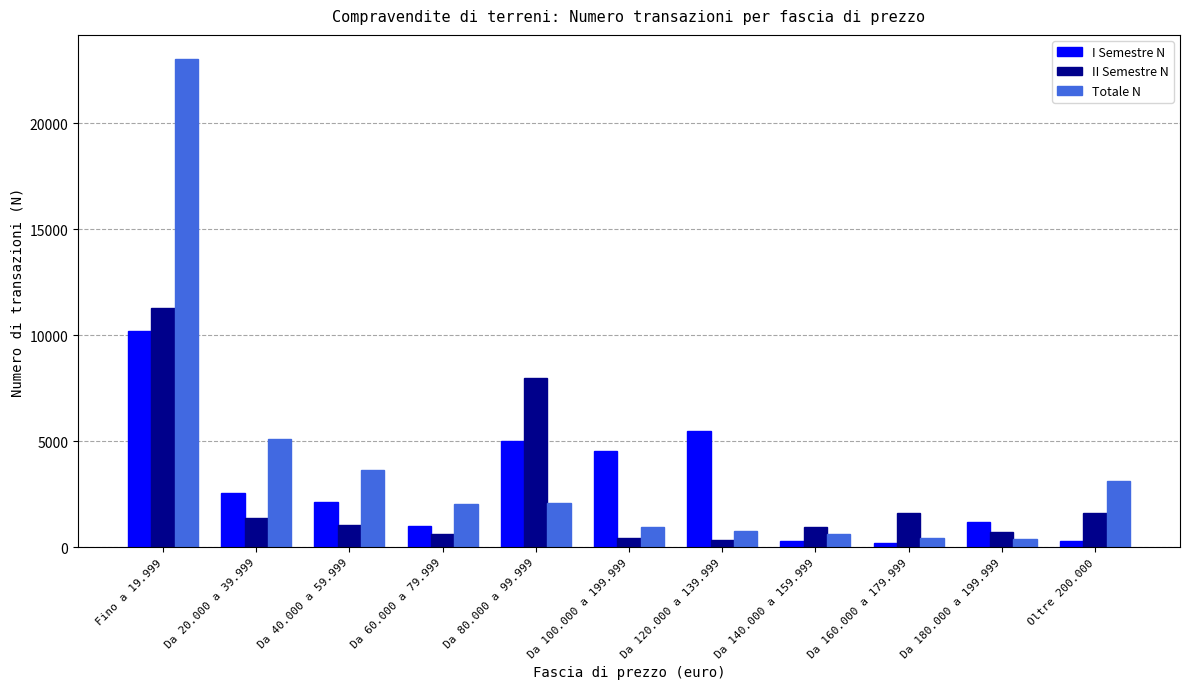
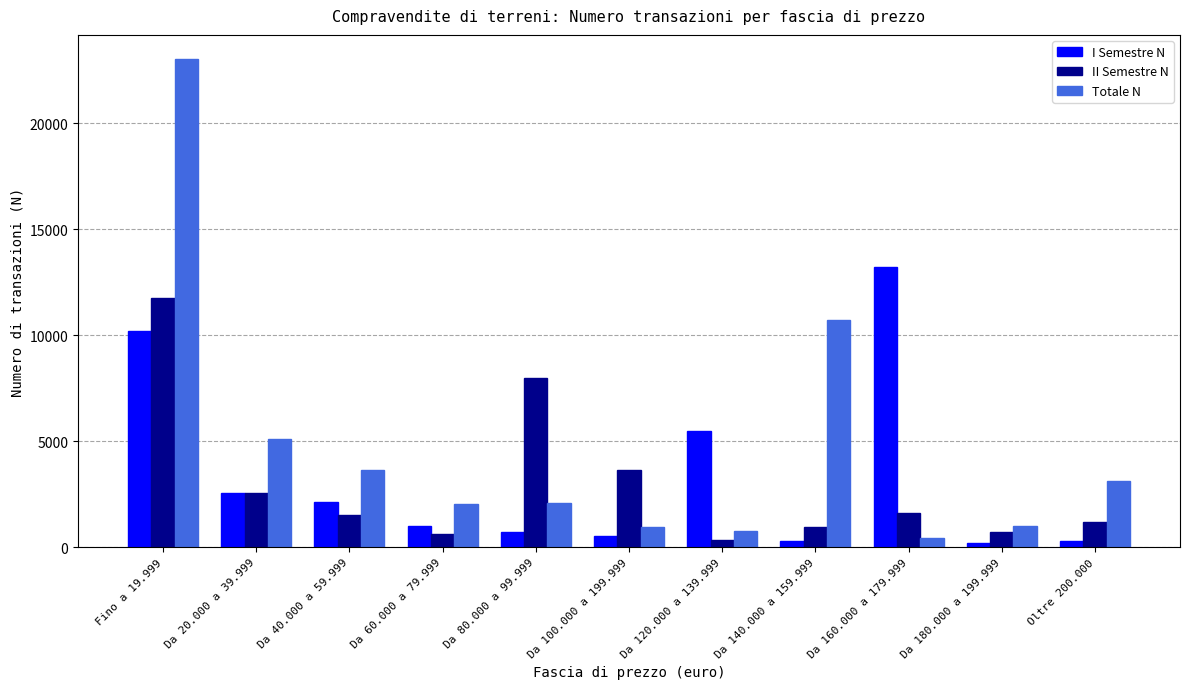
  {
    "I Semestre N": {
      "Fino a 19.999": 10200,
      "Da 20.000 a 39.999": 2500,
      "Da 40.000 a 59.999": 2200,
      "Da 60.000 a 79.999": 1000,
-     "Da 80.000 a 99.999": 5000,
-     "Da 100.000 a 199.999": 4600,
+     "Da 80.000 a 99.999": 700,
+     "Da 100.000 a 199.999": 500,
      "Da 120.000 a 139.999": 5500,
      "Da 140.000 a 159.999": 300,
-     "Da 160.000 a 179.999": 200,
-     "Da 180.000 a 199.999": 1200,
+     "Da 160.000 a 179.999": 13200,
+     "Da 180.000 a 199.999": 200,
      "Oltre 200.000": 300
    },
    "II Semestre N": {
-     "Fino a 19.999": 11300,
-     "Da 20.000 a 39.999": 1400,
-     "Da 40.000 a 59.999": 1100,
+     "Fino a 19.999": 11800,
+     "Da 20.000 a 39.999": 2500,
+     "Da 40.000 a 59.999": 1500,
      "Da 60.000 a 79.999": 600,
      "Da 80.000 a 99.999": 8000,
-     "Da 100.000 a 199.999": 500,
+     "Da 100.000 a 199.999": 3600,
      "Da 120.000 a 139.999": 400,
      "Da 140.000 a 159.999": 1000,
      "Da 160.000 a 179.999": 1600,
      "Da 180.000 a 199.999": 700,
-     "Oltre 200.000": 1600
+     "Oltre 200.000": 1200
    },
    "Totale N": {
      "Fino a 19.999": 23000,
      "Da 20.000 a 39.999": 5100,
      "Da 40.000 a 59.999": 3700,
      "Da 60.000 a 79.999": 2000,
      "Da 80.000 a 99.999": 2100,
      "Da 100.000 a 199.999": 1000,
      "Da 120.000 a 139.999": 800,
-     "Da 140.000 a 159.999": 600,
+     "Da 140.000 a 159.999": 10700,
      "Da 160.000 a 179.999": 400,
-     "Da 180.000 a 199.999": 400,
+     "Da 180.000 a 199.999": 1000,
      "Oltre 200.000": 3100
    }
  }
